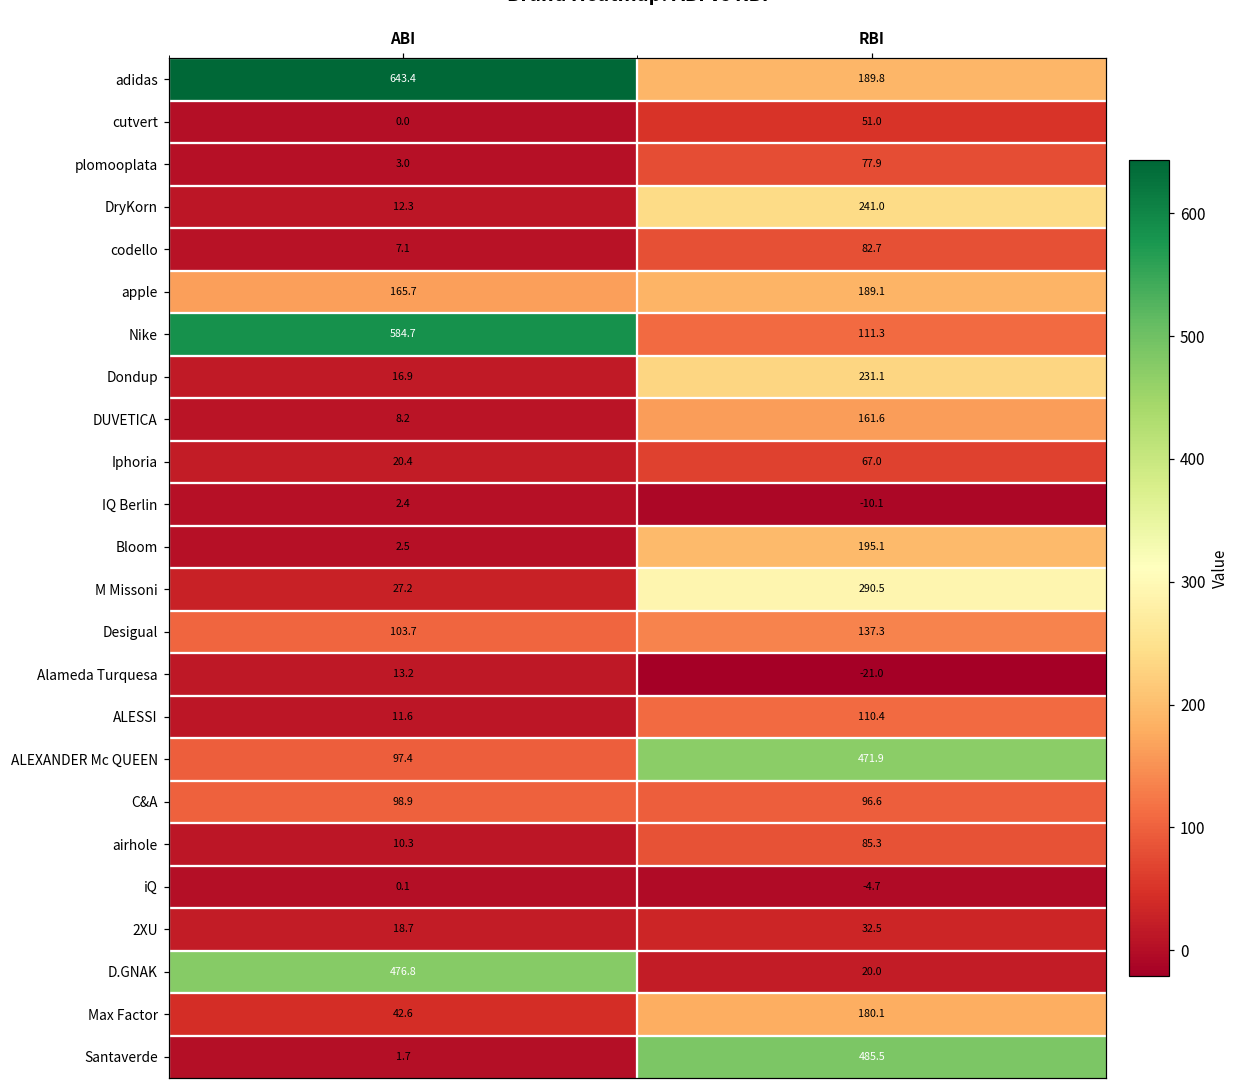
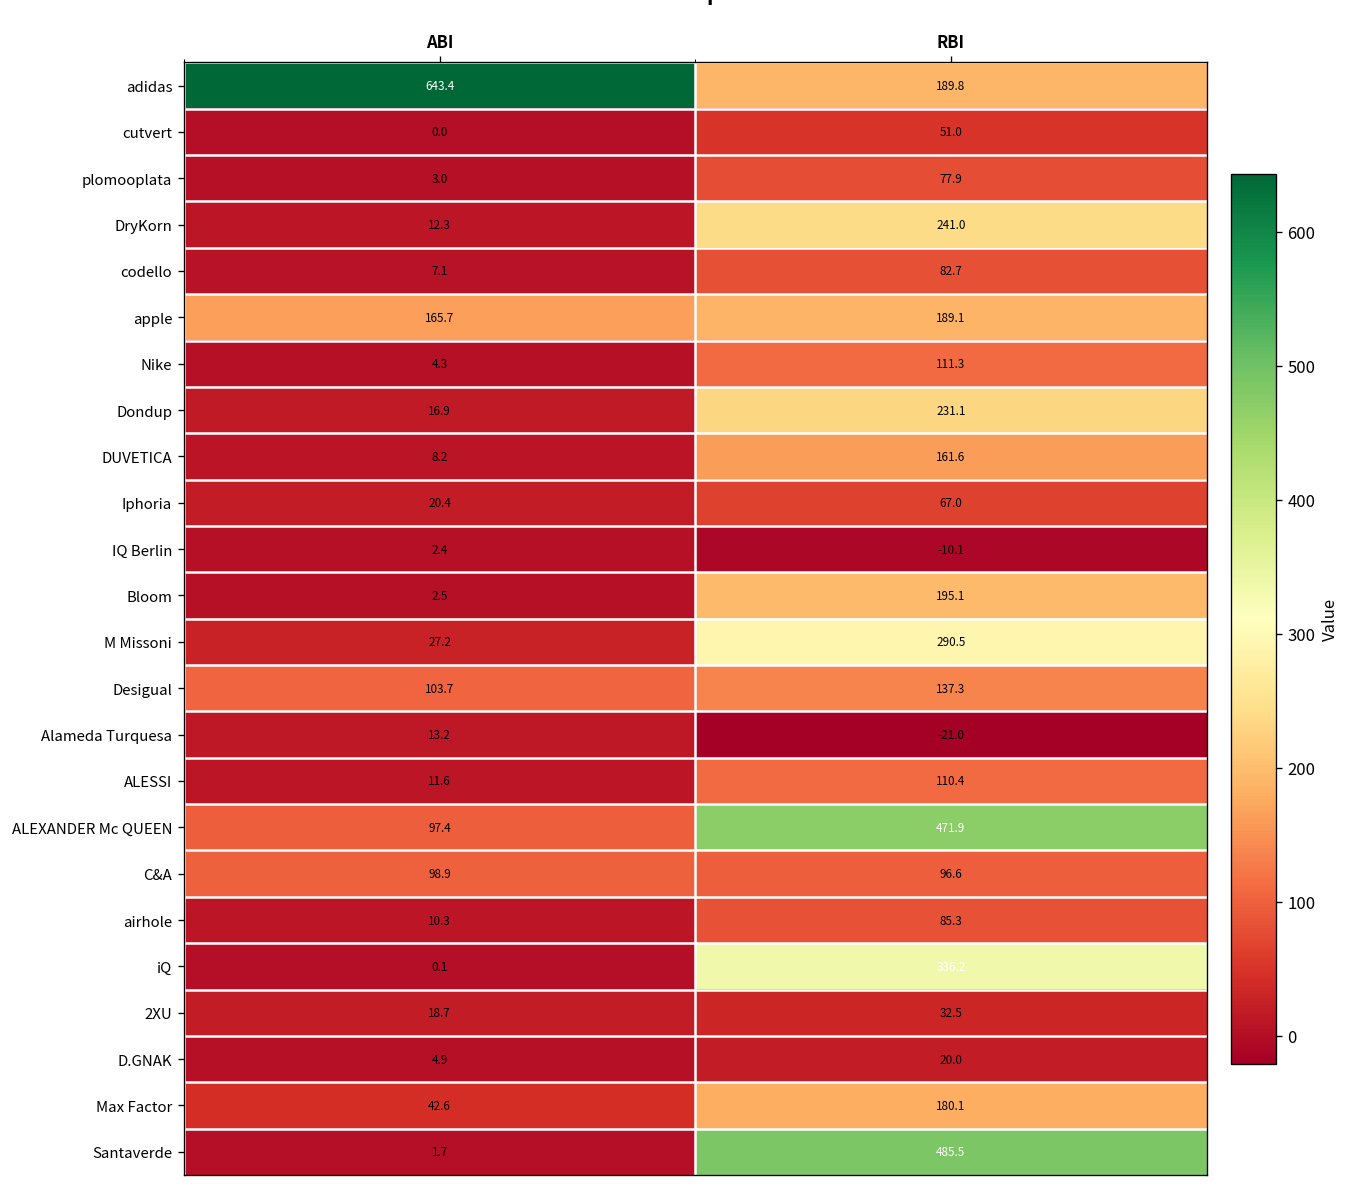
  {
    "adidas": {
      "ABI": 643.4,
      "RBI": 189.8
    },
    "cutvert": {
      "ABI": 0.0,
      "RBI": 51.0
    },
    "plomooplata": {
      "ABI": 3.0,
      "RBI": 77.9
    },
    "DryKorn": {
      "ABI": 12.3,
      "RBI": 241.0
    },
    "codello": {
      "ABI": 7.1,
      "RBI": 82.7
    },
    "apple": {
      "ABI": 165.7,
      "RBI": 189.1
    },
    "Nike": {
-     "ABI": 584.7,
+     "ABI": 4.3,
      "RBI": 111.3
    },
    "Dondup": {
      "ABI": 16.9,
      "RBI": 231.1
    },
    "DUVETICA": {
      "ABI": 8.2,
      "RBI": 161.6
    },
    "Iphoria": {
      "ABI": 20.4,
      "RBI": 67.0
    },
    "IQ Berlin": {
      "ABI": 2.4,
      "RBI": -10.1
    },
    "Bloom": {
      "ABI": 2.5,
      "RBI": 195.1
    },
    "M Missoni": {
      "ABI": 27.2,
      "RBI": 290.5
    },
    "Desigual": {
      "ABI": 103.7,
      "RBI": 137.3
    },
    "Alameda Turquesa": {
      "ABI": 13.2,
      "RBI": -21.0
    },
    "ALESSI": {
      "ABI": 11.6,
      "RBI": 110.4
    },
    "ALEXANDER Mc QUEEN": {
      "ABI": 97.4,
      "RBI": 471.9
    },
    "C&A": {
      "ABI": 98.9,
      "RBI": 96.6
    },
    "airhole": {
      "ABI": 10.3,
      "RBI": 85.3
    },
    "iQ": {
      "ABI": 0.1,
-     "RBI": -4.7
+     "RBI": 336.2
    },
    "2XU": {
      "ABI": 18.7,
      "RBI": 32.5
    },
    "D.GNAK": {
-     "ABI": 476.8,
+     "ABI": 4.9,
      "RBI": 20.0
    },
    "Max Factor": {
      "ABI": 42.6,
      "RBI": 180.1
    },
    "Santaverde": {
      "ABI": 1.7,
      "RBI": 485.5
    }
  }
